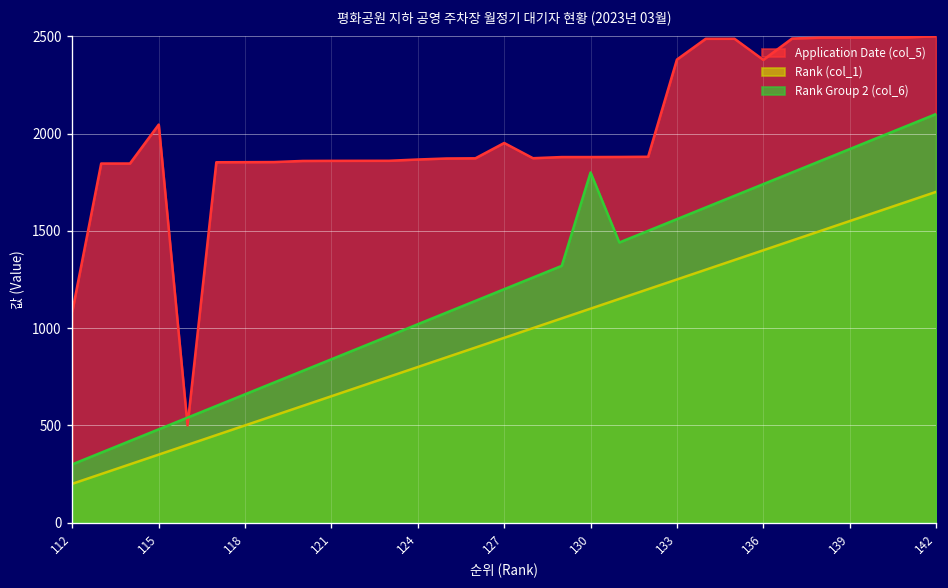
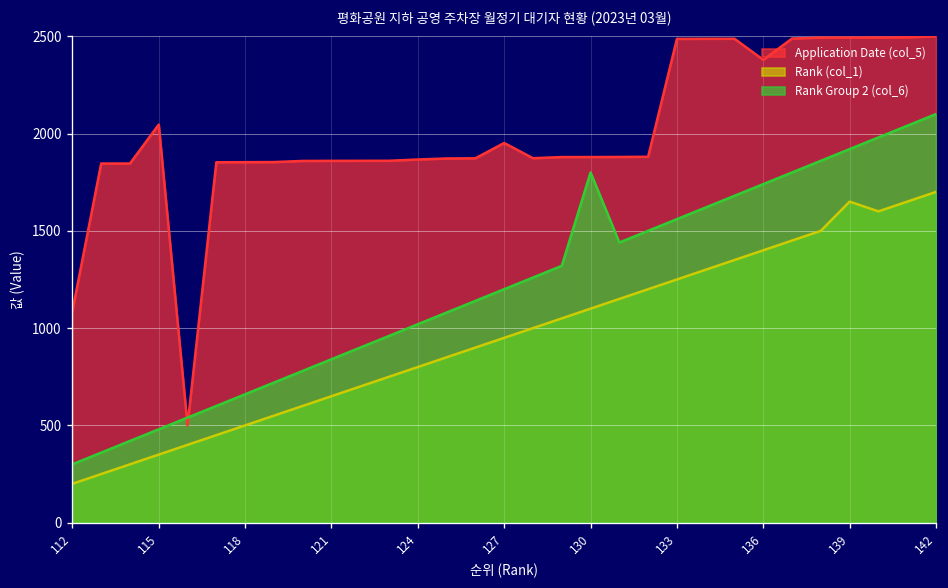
  {
    "Application Date (col_5)": {
      "112": 1090,
      "115": 2050,
      "118": 1850,
      "121": 1860,
      "124": 1870,
      "127": 1950,
      "130": 1880,
-     "133": 2380,
+     "133": 2490,
      "136": 2380,
      "139": 2490,
      "142": 2500
    },
    "Rank (col_1)": {
      "112": 200,
      "115": 350,
      "118": 500,
      "121": 650,
      "124": 800,
      "127": 950,
      "130": 1100,
      "133": 1250,
      "136": 1400,
-     "139": 1550,
+     "139": 1650,
      "142": 1700
    },
    "Rank Group 2 (col_6)": {
      "112": 300,
      "115": 480,
      "118": 660,
      "121": 840,
      "124": 1020,
      "127": 1200,
      "130": 1800,
      "133": 1560,
      "136": 1740,
      "139": 1920,
      "142": 2100
    }
  }
